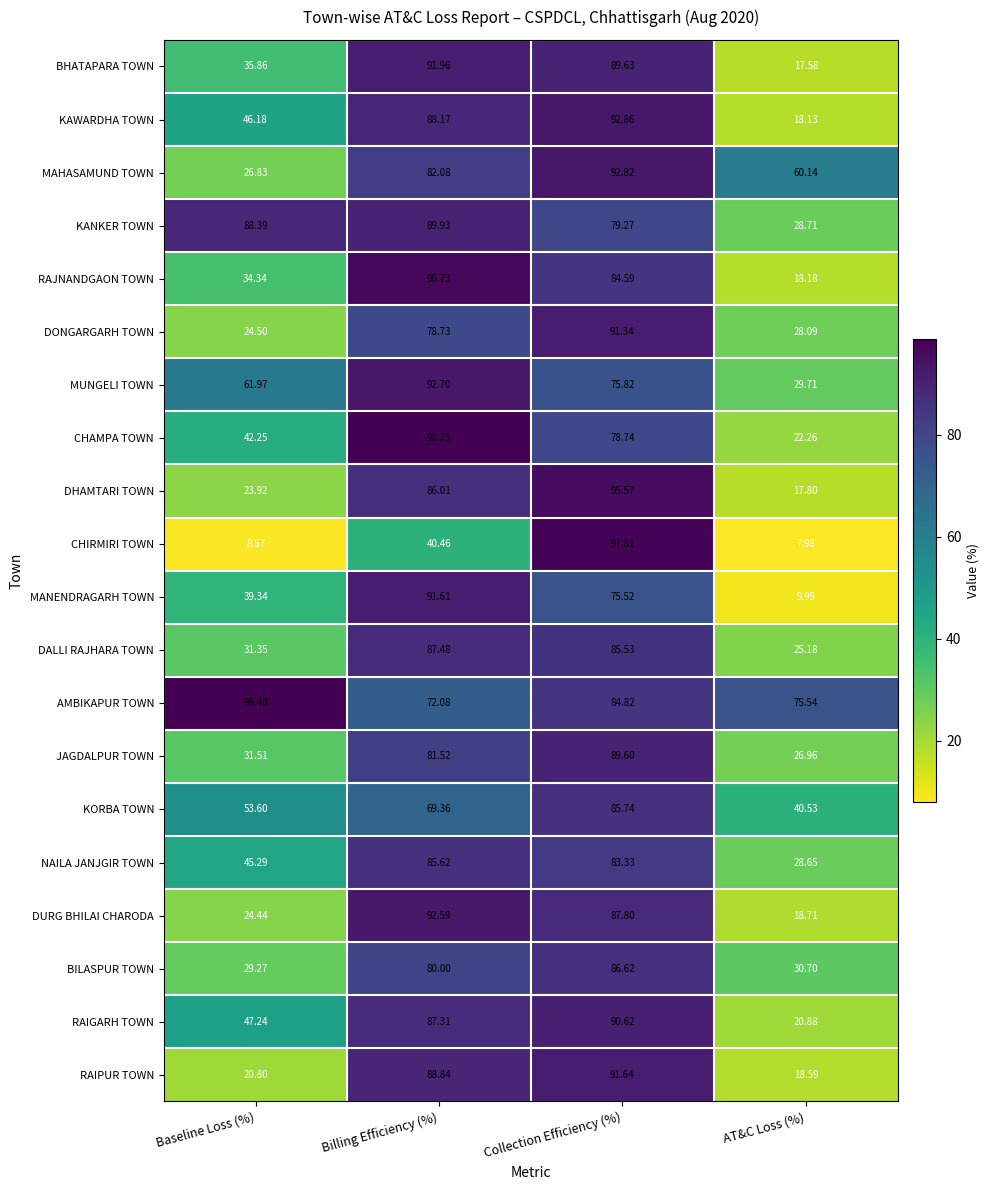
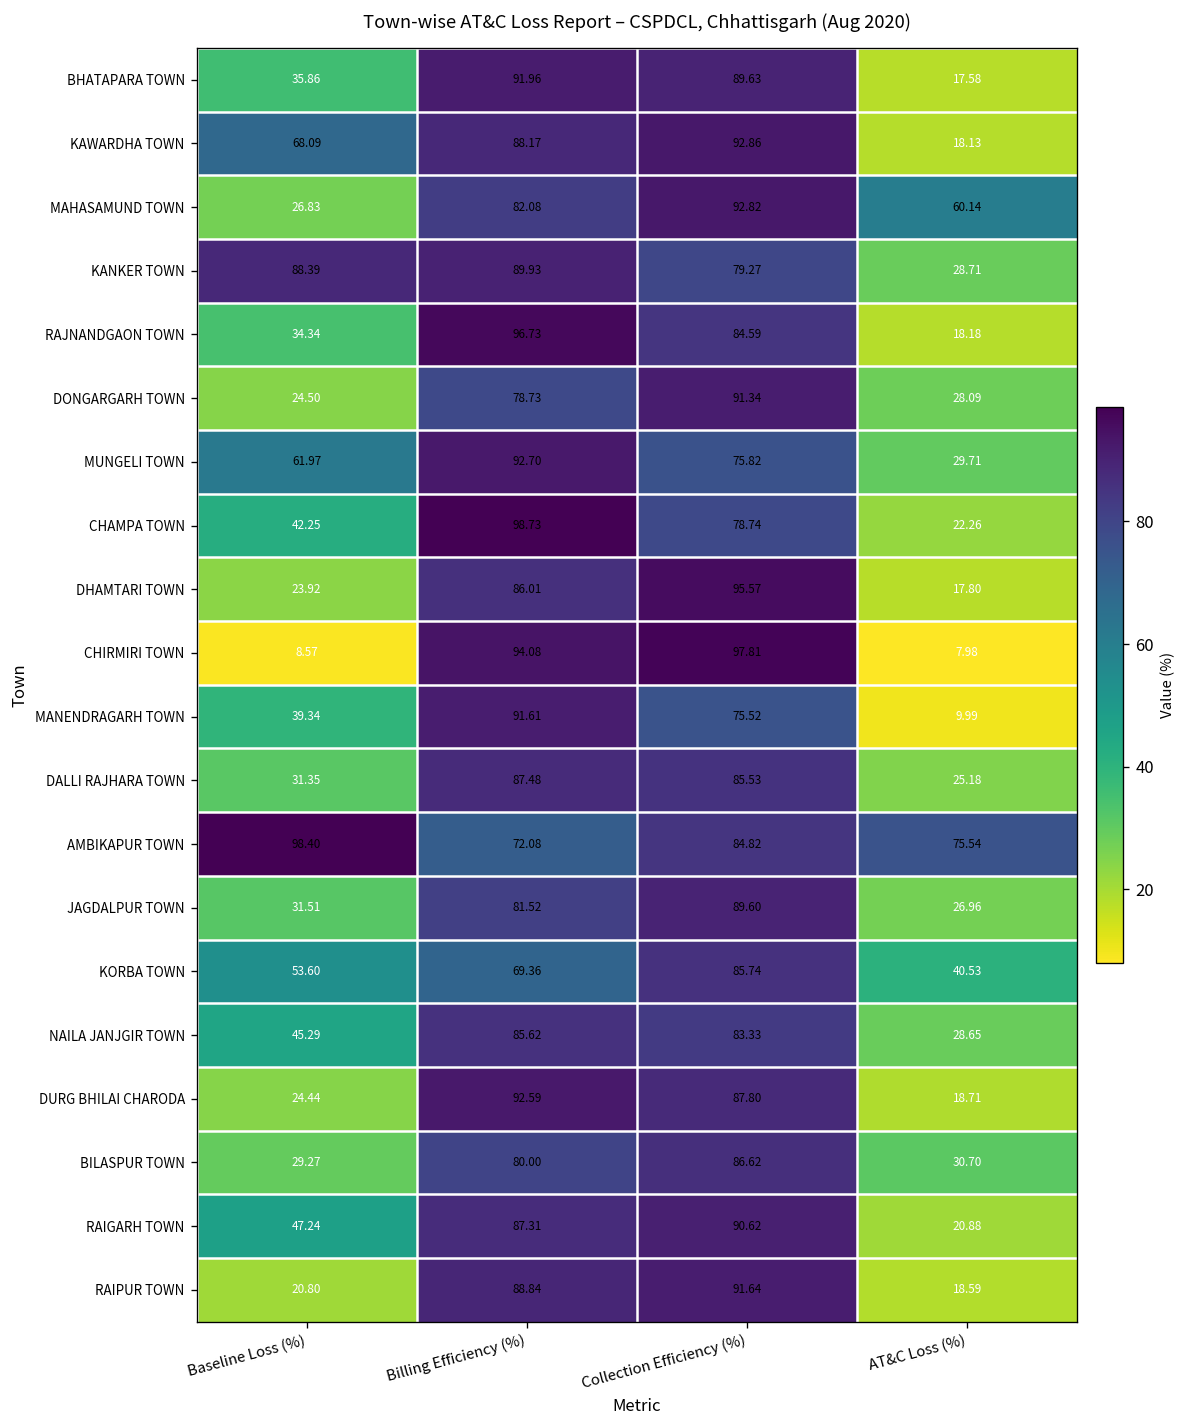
  {
    "BHATAPARA TOWN": {
      "Baseline Loss (%)": 35.86,
      "Billing Efficiency (%)": 91.96,
      "Collection Efficiency (%)": 89.63,
      "AT&C Loss (%)": 17.58
    },
    "KAWARDHA TOWN": {
-     "Baseline Loss (%)": 46.18,
+     "Baseline Loss (%)": 68.09,
      "Billing Efficiency (%)": 88.17,
      "Collection Efficiency (%)": 92.86,
      "AT&C Loss (%)": 18.13
    },
    "MAHASAMUND TOWN": {
      "Baseline Loss (%)": 26.83,
      "Billing Efficiency (%)": 82.08,
      "Collection Efficiency (%)": 92.82,
      "AT&C Loss (%)": 60.14
    },
    "KANKER TOWN": {
      "Baseline Loss (%)": 88.39,
      "Billing Efficiency (%)": 89.93,
      "Collection Efficiency (%)": 79.27,
      "AT&C Loss (%)": 28.71
    },
    "RAJNANDGAON TOWN": {
      "Baseline Loss (%)": 34.34,
      "Billing Efficiency (%)": 96.73,
      "Collection Efficiency (%)": 84.59,
      "AT&C Loss (%)": 18.18
    },
    "DONGARGARH TOWN": {
      "Baseline Loss (%)": 24.50,
      "Billing Efficiency (%)": 78.73,
      "Collection Efficiency (%)": 91.34,
      "AT&C Loss (%)": 28.09
    },
    "MUNGELI TOWN": {
      "Baseline Loss (%)": 61.97,
      "Billing Efficiency (%)": 92.70,
      "Collection Efficiency (%)": 75.82,
      "AT&C Loss (%)": 29.71
    },
    "CHAMPA TOWN": {
      "Baseline Loss (%)": 42.25,
      "Billing Efficiency (%)": 98.73,
      "Collection Efficiency (%)": 78.74,
      "AT&C Loss (%)": 22.26
    },
    "DHAMTARI TOWN": {
      "Baseline Loss (%)": 23.92,
      "Billing Efficiency (%)": 86.01,
      "Collection Efficiency (%)": 95.57,
      "AT&C Loss (%)": 17.80
    },
    "CHIRMIRI TOWN": {
      "Baseline Loss (%)": 8.57,
-     "Billing Efficiency (%)": 40.46,
+     "Billing Efficiency (%)": 94.08,
      "Collection Efficiency (%)": 97.81,
      "AT&C Loss (%)": 7.98
    },
    "MANENDRAGARH TOWN": {
      "Baseline Loss (%)": 39.34,
      "Billing Efficiency (%)": 91.61,
      "Collection Efficiency (%)": 75.52,
      "AT&C Loss (%)": 9.99
    },
    "DALLI RAJHARA TOWN": {
      "Baseline Loss (%)": 31.35,
      "Billing Efficiency (%)": 87.48,
      "Collection Efficiency (%)": 85.53,
      "AT&C Loss (%)": 25.18
    },
    "AMBIKAPUR TOWN": {
      "Baseline Loss (%)": 98.40,
      "Billing Efficiency (%)": 72.08,
      "Collection Efficiency (%)": 84.82,
      "AT&C Loss (%)": 75.54
    },
    "JAGDALPUR TOWN": {
      "Baseline Loss (%)": 31.51,
      "Billing Efficiency (%)": 81.52,
      "Collection Efficiency (%)": 89.60,
      "AT&C Loss (%)": 26.96
    },
    "KORBA TOWN": {
      "Baseline Loss (%)": 53.60,
      "Billing Efficiency (%)": 69.36,
      "Collection Efficiency (%)": 85.74,
      "AT&C Loss (%)": 40.53
    },
    "NAILA JANJGIR TOWN": {
      "Baseline Loss (%)": 45.29,
      "Billing Efficiency (%)": 85.62,
      "Collection Efficiency (%)": 83.33,
      "AT&C Loss (%)": 28.65
    },
    "DURG BHILAI CHARODA": {
      "Baseline Loss (%)": 24.44,
      "Billing Efficiency (%)": 92.59,
      "Collection Efficiency (%)": 87.80,
      "AT&C Loss (%)": 18.71
    },
    "BILASPUR TOWN": {
      "Baseline Loss (%)": 29.27,
      "Billing Efficiency (%)": 80.00,
      "Collection Efficiency (%)": 86.62,
      "AT&C Loss (%)": 30.70
    },
    "RAIGARH TOWN": {
      "Baseline Loss (%)": 47.24,
      "Billing Efficiency (%)": 87.31,
      "Collection Efficiency (%)": 90.62,
      "AT&C Loss (%)": 20.88
    },
    "RAIPUR TOWN": {
      "Baseline Loss (%)": 20.80,
      "Billing Efficiency (%)": 88.84,
      "Collection Efficiency (%)": 91.64,
      "AT&C Loss (%)": 18.59
    }
  }
